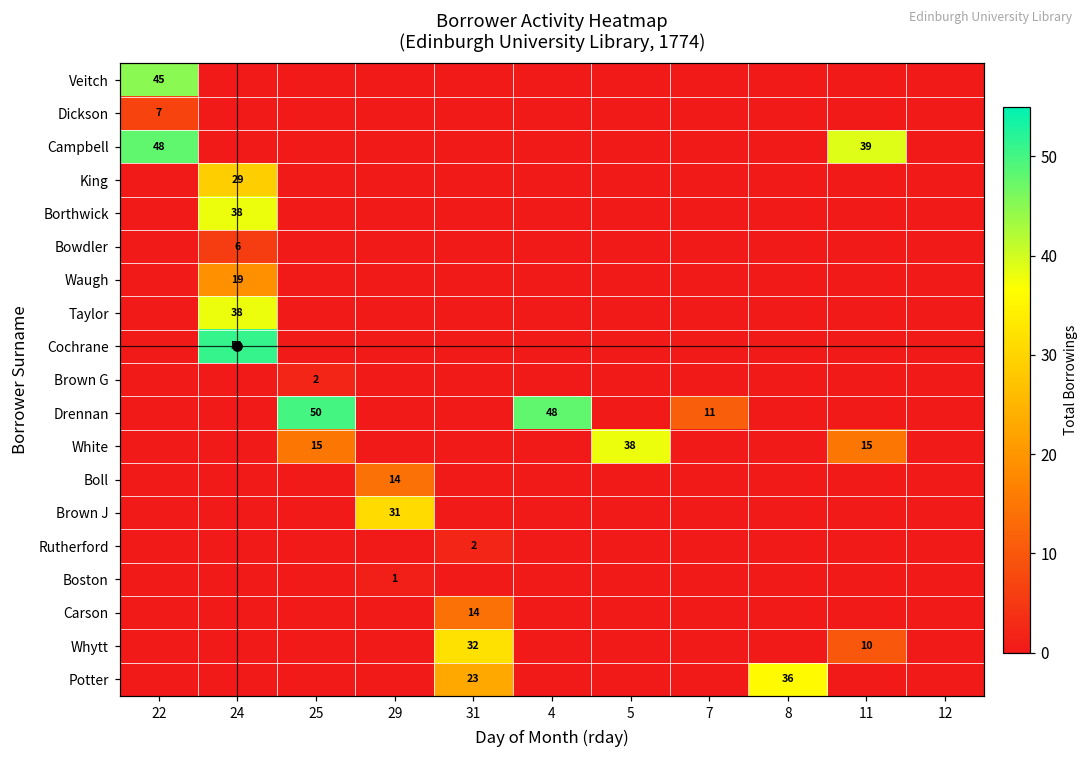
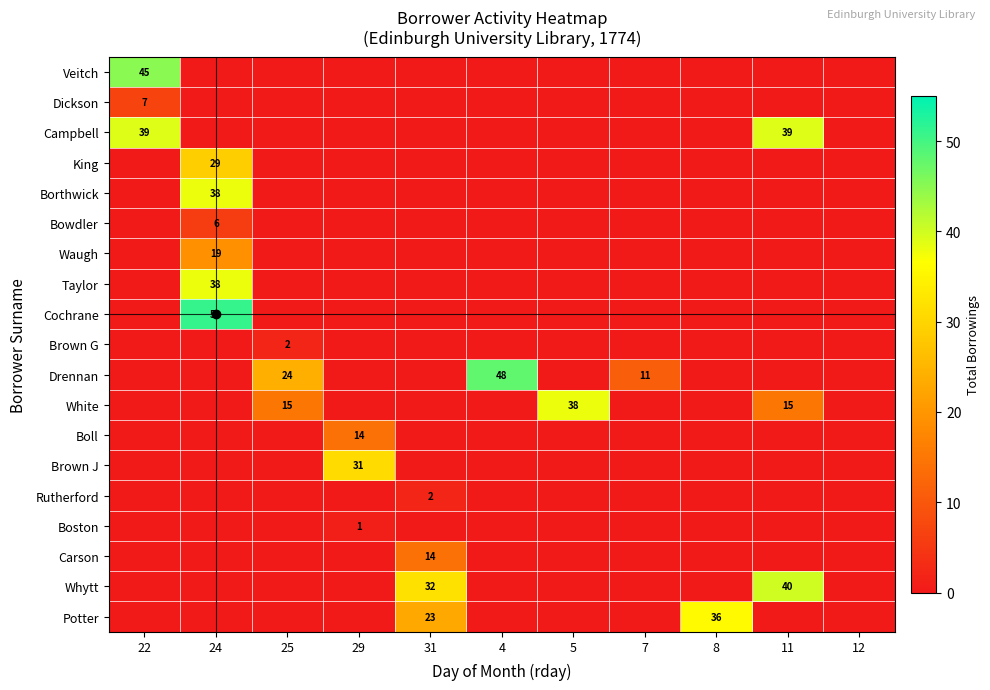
  {
    "Veitch": {
      "22": 45
    },
    "Dickson": {
      "22": 7
    },
    "Campbell": {
-     "22": 48,
+     "22": 39,
      "11": 39
    },
    "King": {
      "24": 29
    },
    "Borthwick": {
      "24": 38
    },
    "Bowdler": {
      "24": 6
    },
    "Waugh": {
      "24": 19
    },
    "Taylor": {
      "24": 38
    },
    "Brown G": {
      "25": 2
    },
    "Drennan": {
-     "25": 50,
+     "25": 24,
      "4": 48,
      "7": 11
    },
    "White": {
      "25": 15,
      "5": 38,
      "11": 15
    },
    "Boll": {
      "29": 14
    },
    "Brown J": {
      "29": 31
    },
    "Rutherford": {
      "31": 2
    },
    "Boston": {
      "29": 1
    },
    "Carson": {
      "31": 14
    },
    "Whytt": {
      "31": 32,
-     "11": 10
+     "11": 40
    },
    "Potter": {
      "31": 23,
      "8": 36
    }
  }
